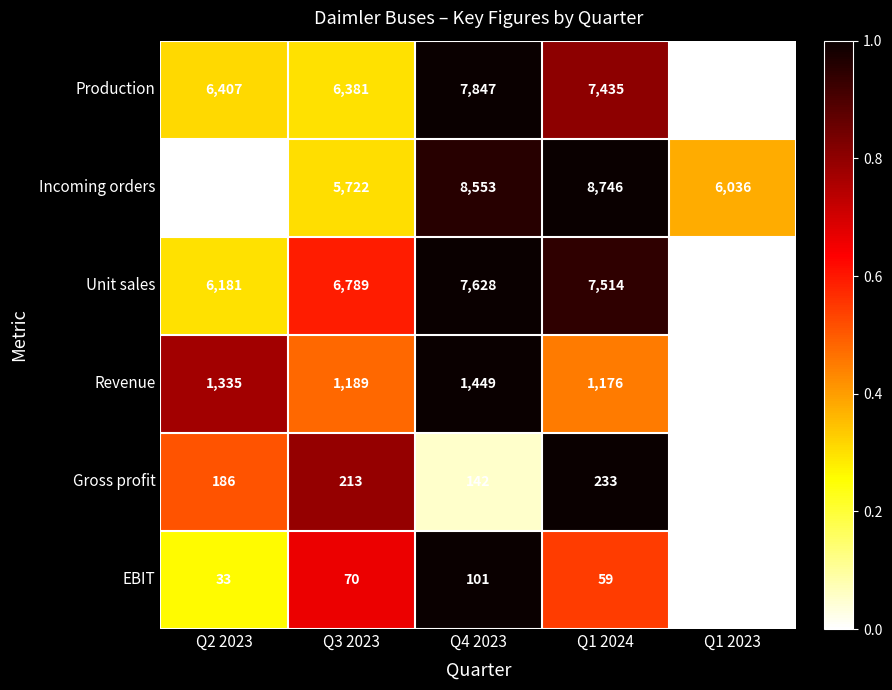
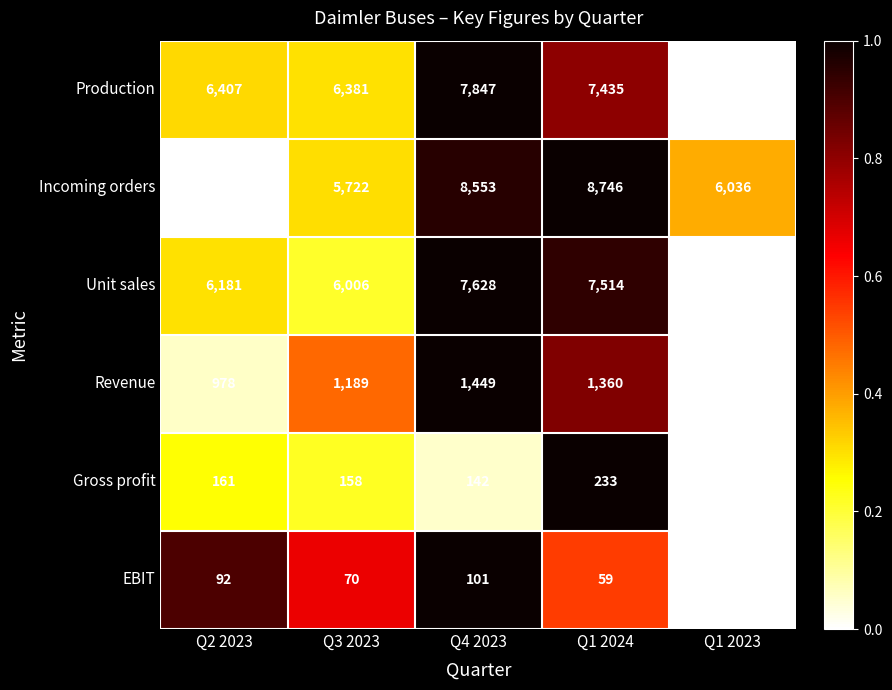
  {
    "Production": {
      "Q2 2023": "6,407",
      "Q3 2023": "6,381",
      "Q4 2023": "7,847",
      "Q1 2024": "7,435"
    },
    "Incoming orders": {
      "Q3 2023": "5,722",
      "Q4 2023": "8,553",
      "Q1 2024": "8,746",
      "Q1 2023": "6,036"
    },
    "Unit sales": {
      "Q2 2023": "6,181",
-     "Q3 2023": "6,789",
+     "Q3 2023": "6,006",
      "Q4 2023": "7,628",
      "Q1 2024": "7,514"
    },
    "Revenue": {
-     "Q2 2023": "1,335",
+     "Q2 2023": "978",
      "Q3 2023": "1,189",
      "Q4 2023": "1,449",
-     "Q1 2024": "1,176"
+     "Q1 2024": "1,360"
    },
    "Gross profit": {
-     "Q2 2023": "186",
-     "Q3 2023": "213",
+     "Q2 2023": "161",
+     "Q3 2023": "158",
      "Q4 2023": "142",
      "Q1 2024": "233"
    },
    "EBIT": {
-     "Q2 2023": "33",
+     "Q2 2023": "92",
      "Q3 2023": "70",
      "Q4 2023": "101",
      "Q1 2024": "59"
    }
  }
